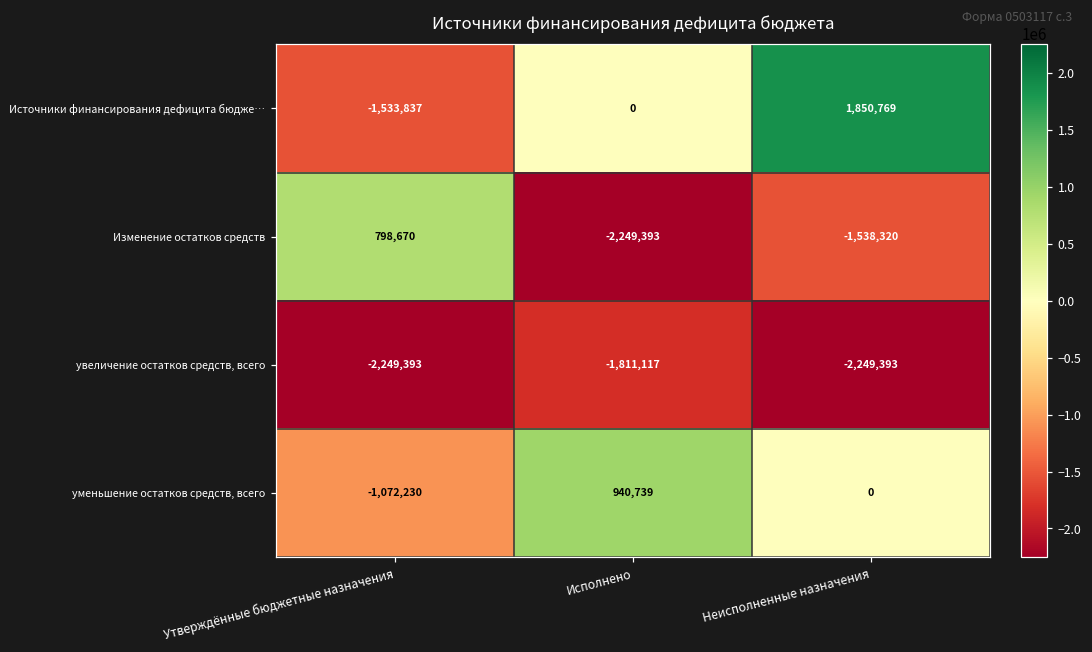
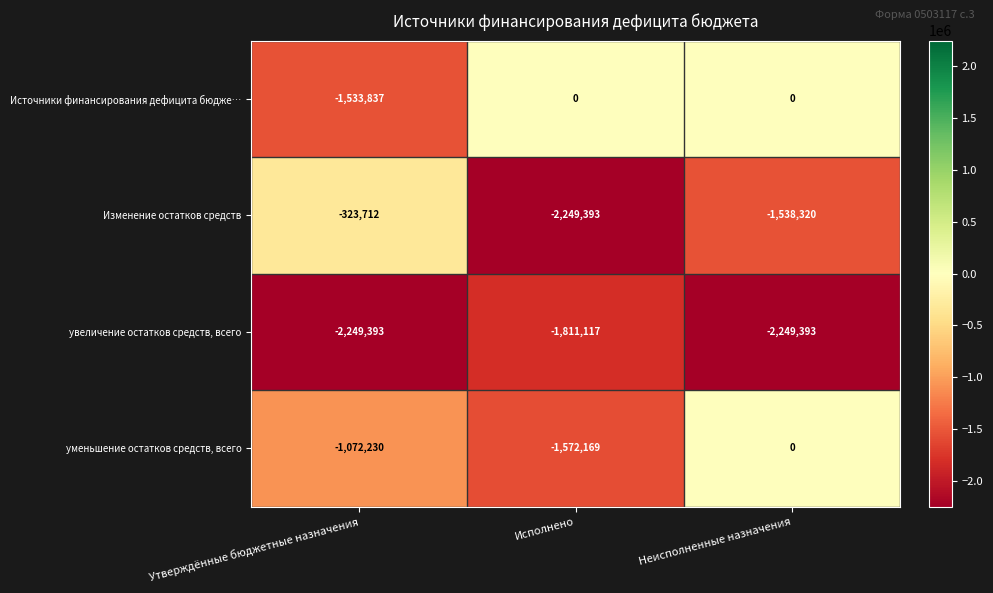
  {
    "Источники финансирования дефицита бюдже…": {
      "Утверждённые бюджетные назначения": "-1,533,837",
      "Исполнено": "0",
-     "Неисполненные назначения": "1,850,769"
+     "Неисполненные назначения": "0"
    },
    "Изменение остатков средств": {
-     "Утверждённые бюджетные назначения": "798,670",
+     "Утверждённые бюджетные назначения": "-323,712",
      "Исполнено": "-2,249,393",
      "Неисполненные назначения": "-1,538,320"
    },
    "увеличение остатков средств, всего": {
      "Утверждённые бюджетные назначения": "-2,249,393",
      "Исполнено": "-1,811,117",
      "Неисполненные назначения": "-2,249,393"
    },
    "уменьшение остатков средств, всего": {
      "Утверждённые бюджетные назначения": "-1,072,230",
-     "Исполнено": "940,739",
+     "Исполнено": "-1,572,169",
      "Неисполненные назначения": "0"
    }
  }
